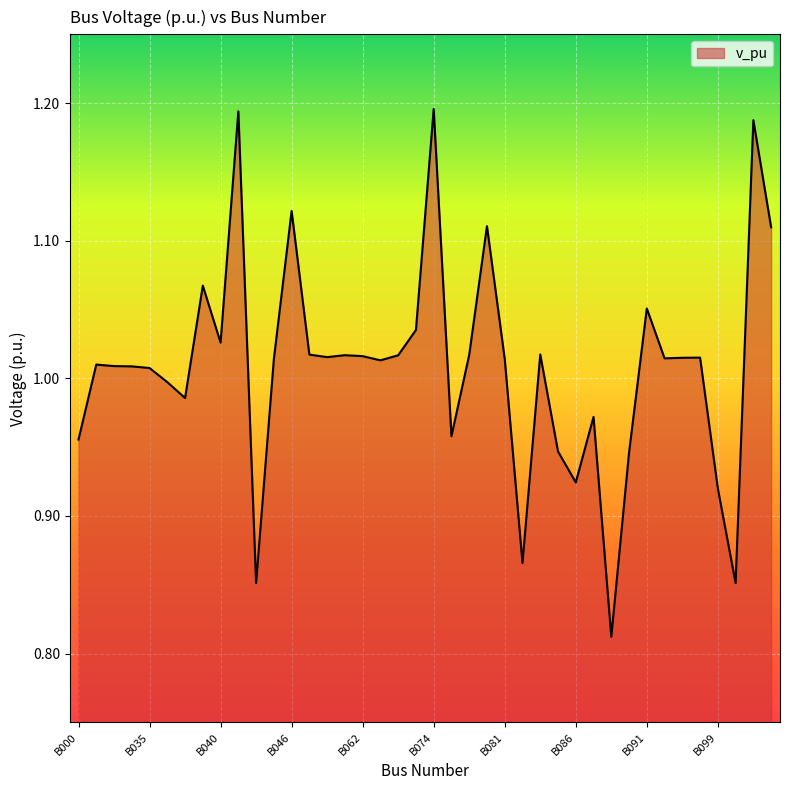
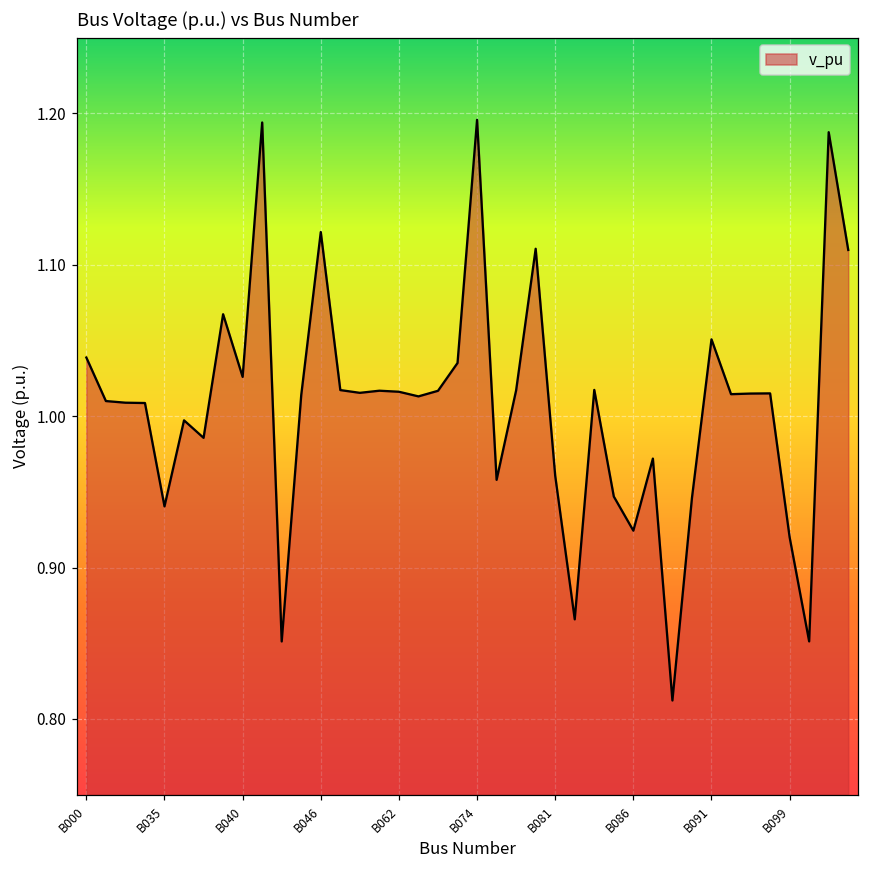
  {
-   "B000": 0.956,
-   "B035": 1.008,
+   "B000": 1.039,
+   "B035": 0.940,
    "B040": 1.026,
    "B046": 1.122,
    "B062": 1.016,
    "B074": 1.196,
-   "B081": 1.014,
+   "B081": 0.961,
    "B086": 0.924,
    "B091": 1.051,
    "B099": 0.920
  }
